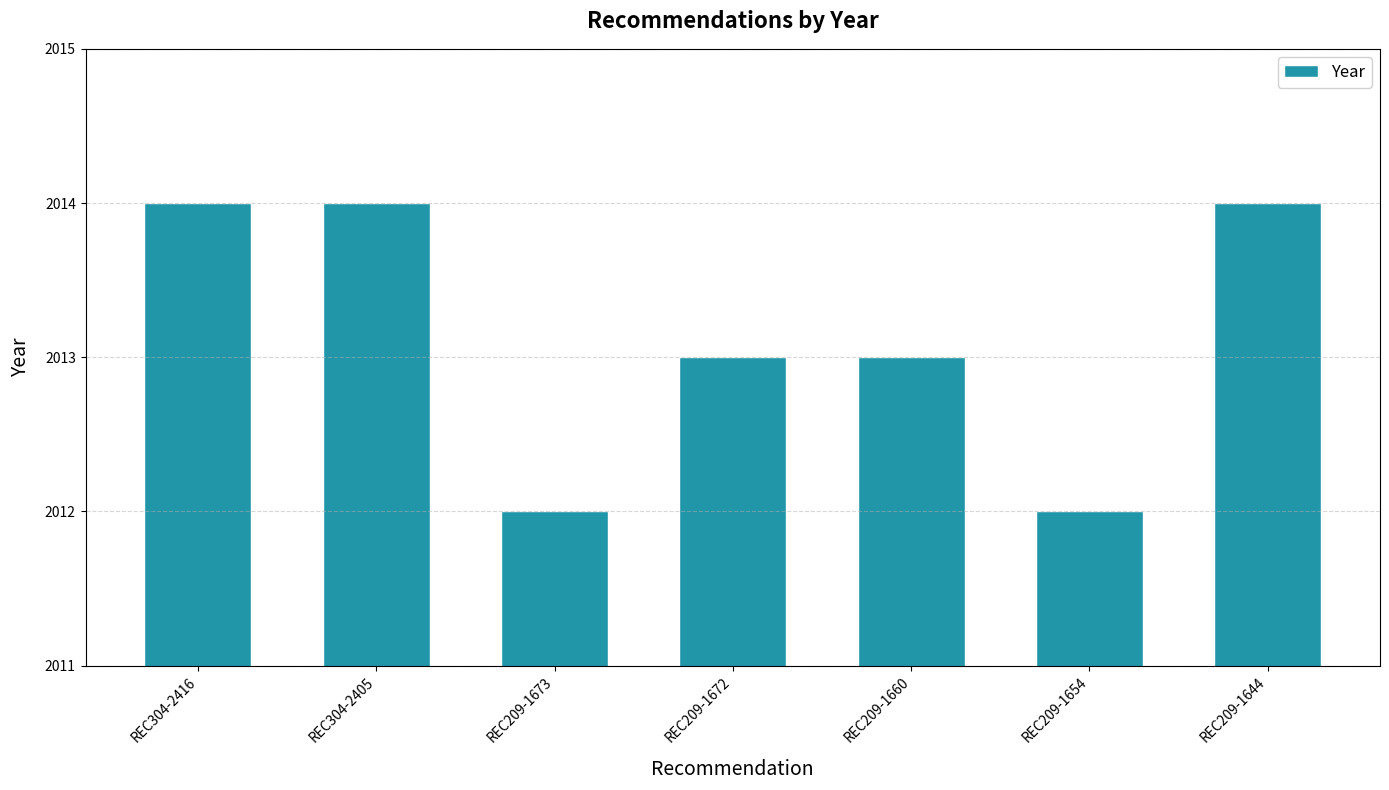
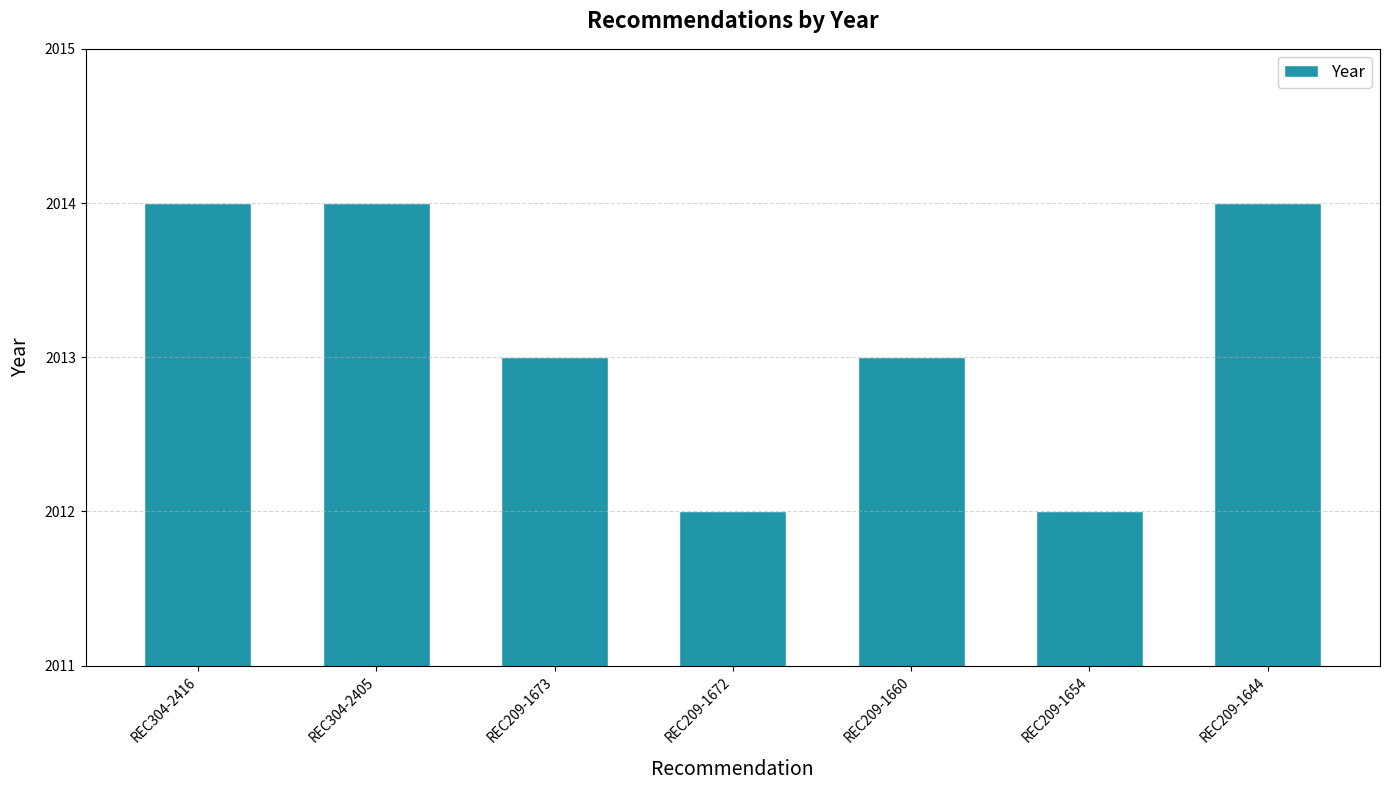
  {
    "REC304-2416": 2014,
    "REC304-2405": 2014,
-   "REC209-1673": 2012,
-   "REC209-1672": 2013,
+   "REC209-1673": 2013,
+   "REC209-1672": 2012,
    "REC209-1660": 2013,
    "REC209-1654": 2012,
    "REC209-1644": 2014
  }
